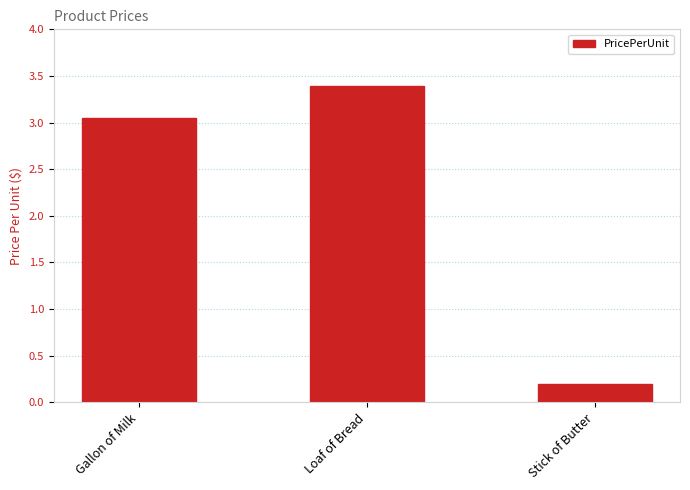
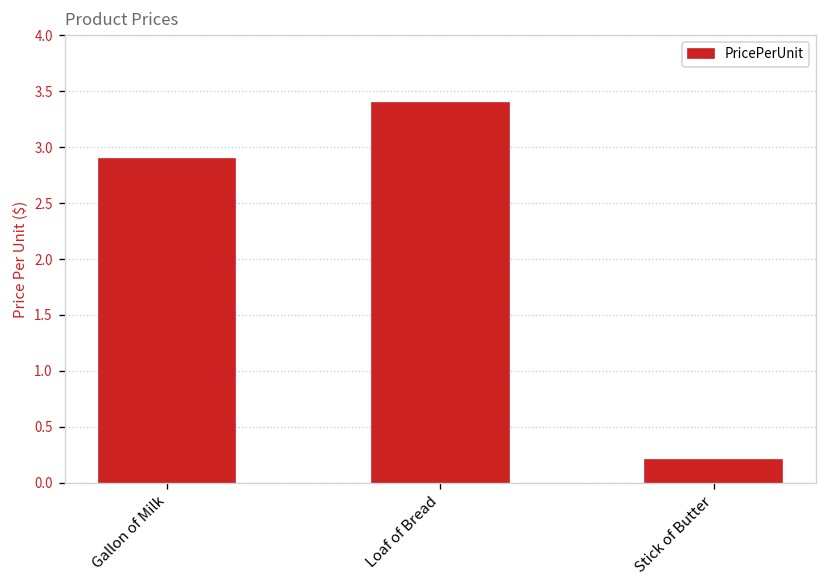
  {
-   "Gallon of Milk": 3.1,
+   "Gallon of Milk": 2.9,
    "Loaf of Bread": 3.4,
    "Stick of Butter": 0.2
  }
